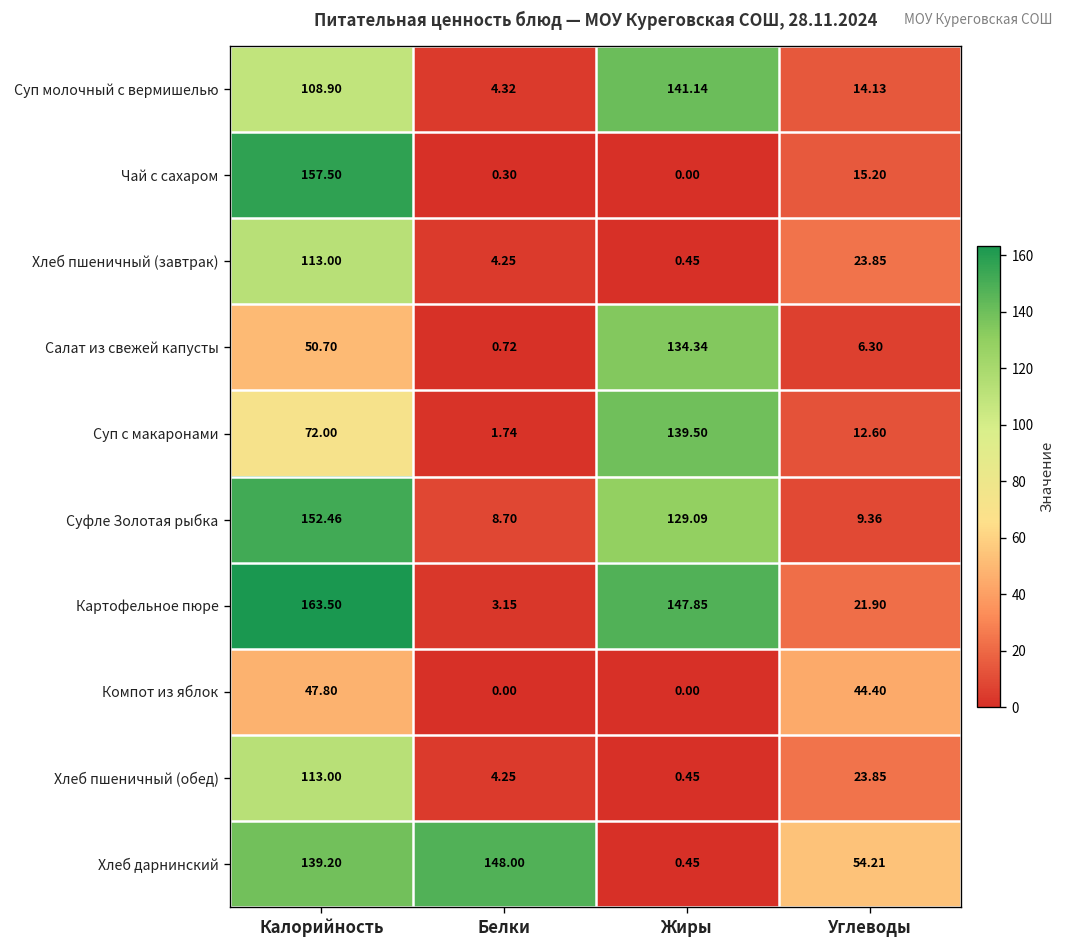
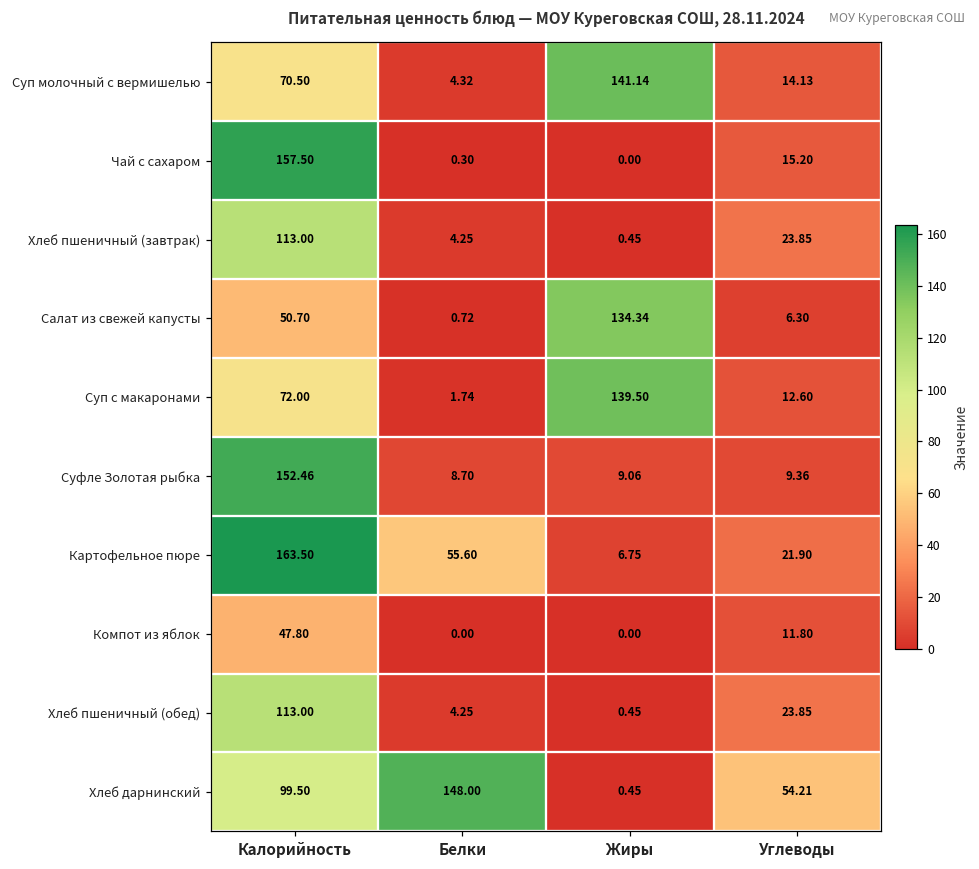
  {
    "Суп молочный с вермишелью": {
-     "Калорийность": 108.90,
+     "Калорийность": 70.50,
      "Белки": 4.32,
      "Жиры": 141.14,
      "Углеводы": 14.13
    },
    "Чай с сахаром": {
      "Калорийность": 157.50,
      "Белки": 0.30,
      "Жиры": 0.00,
      "Углеводы": 15.20
    },
    "Хлеб пшеничный (завтрак)": {
      "Калорийность": 113.00,
      "Белки": 4.25,
      "Жиры": 0.45,
      "Углеводы": 23.85
    },
    "Салат из свежей капусты": {
      "Калорийность": 50.70,
      "Белки": 0.72,
      "Жиры": 134.34,
      "Углеводы": 6.30
    },
    "Суп с макаронами": {
      "Калорийность": 72.00,
      "Белки": 1.74,
      "Жиры": 139.50,
      "Углеводы": 12.60
    },
    "Суфле Золотая рыбка": {
      "Калорийность": 152.46,
      "Белки": 8.70,
-     "Жиры": 129.09,
+     "Жиры": 9.06,
      "Углеводы": 9.36
    },
    "Картофельное пюре": {
      "Калорийность": 163.50,
-     "Белки": 3.15,
-     "Жиры": 147.85,
+     "Белки": 55.60,
+     "Жиры": 6.75,
      "Углеводы": 21.90
    },
    "Компот из яблок": {
      "Калорийность": 47.80,
      "Белки": 0.00,
      "Жиры": 0.00,
-     "Углеводы": 44.40
+     "Углеводы": 11.80
    },
    "Хлеб пшеничный (обед)": {
      "Калорийность": 113.00,
      "Белки": 4.25,
      "Жиры": 0.45,
      "Углеводы": 23.85
    },
    "Хлеб дарнинский": {
-     "Калорийность": 139.20,
+     "Калорийность": 99.50,
      "Белки": 148.00,
      "Жиры": 0.45,
      "Углеводы": 54.21
    }
  }
